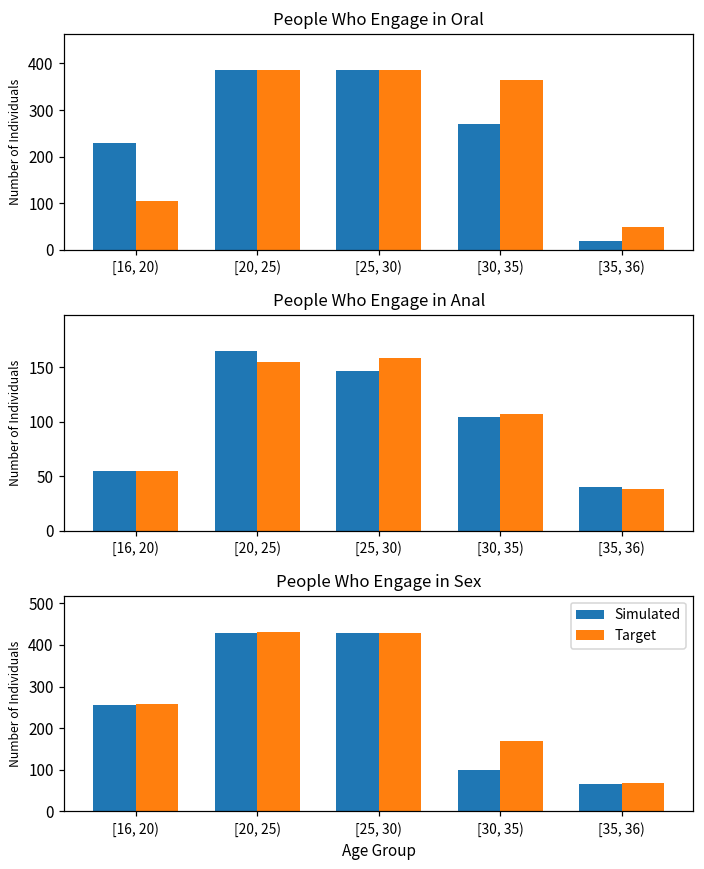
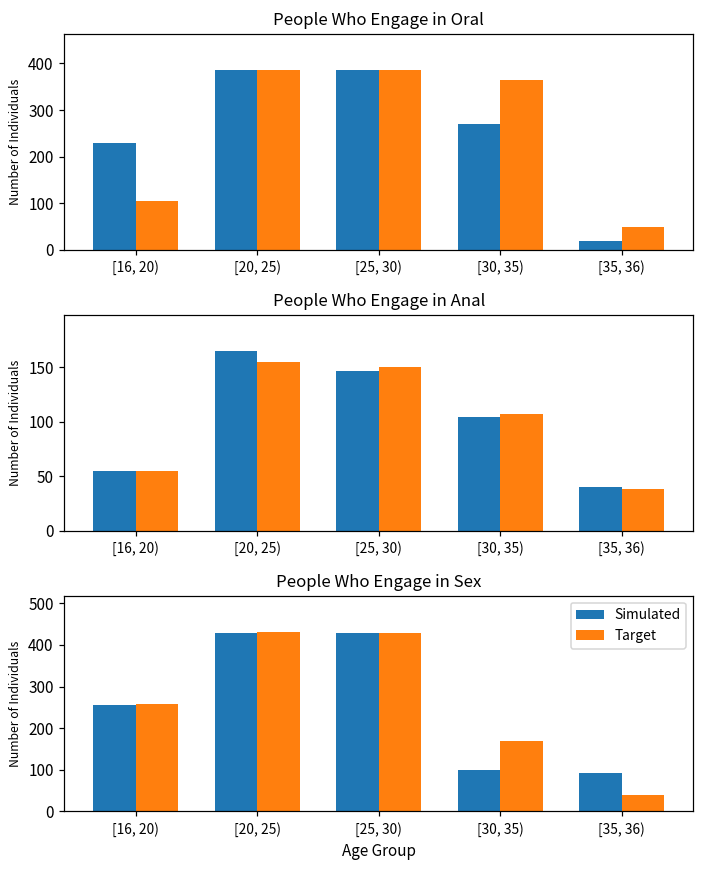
  {
    "People Who Engage in Oral": {
      "Simulated": {
        "[16, 20)": 230,
        "[20, 25)": 390,
        "[25, 30)": 390,
        "[30, 35)": 270,
        "[35, 36)": 20
      },
      "Target": {
        "[16, 20)": 100,
        "[20, 25)": 390,
        "[25, 30)": 390,
        "[30, 35)": 370,
        "[35, 36)": 50
      }
    },
    "People Who Engage in Anal": {
      "Simulated": {
        "[16, 20)": 60,
        "[20, 25)": 170,
        "[25, 30)": 150,
        "[30, 35)": 100,
        "[35, 36)": 40
      },
      "Target": {
        "[16, 20)": 60,
        "[20, 25)": 160,
-       "[25, 30)": 160,
+       "[25, 30)": 150,
        "[30, 35)": 110,
        "[35, 36)": 40
      }
    },
    "People Who Engage in Sex": {
      "Simulated": {
        "[16, 20)": 260,
        "[20, 25)": 430,
        "[25, 30)": 430,
        "[30, 35)": 100,
-       "[35, 36)": 70
+       "[35, 36)": 90
      },
      "Target": {
        "[16, 20)": 260,
        "[20, 25)": 430,
        "[25, 30)": 430,
        "[30, 35)": 170,
-       "[35, 36)": 70
+       "[35, 36)": 40
      }
    }
  }
